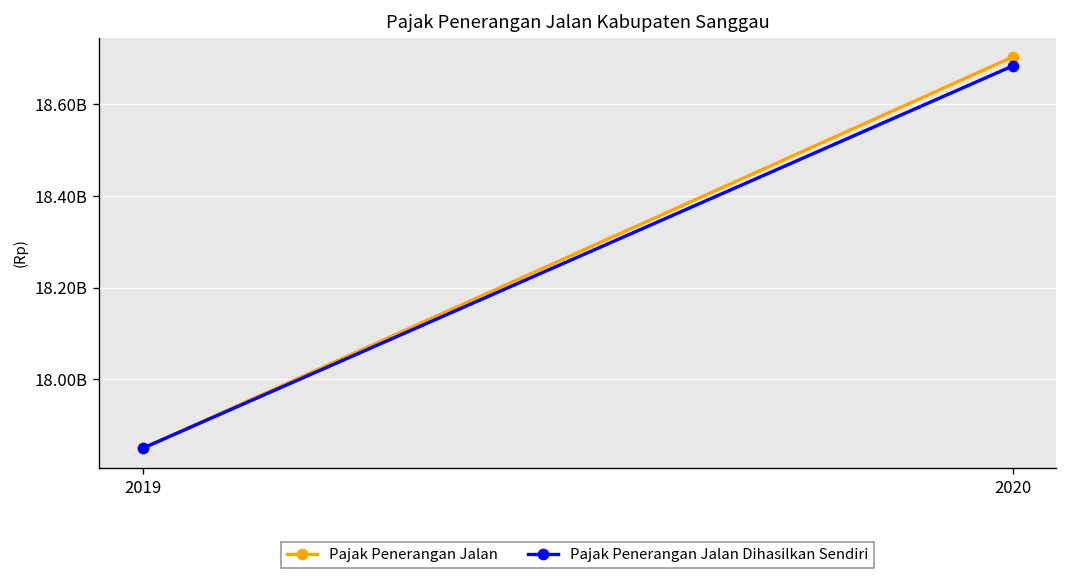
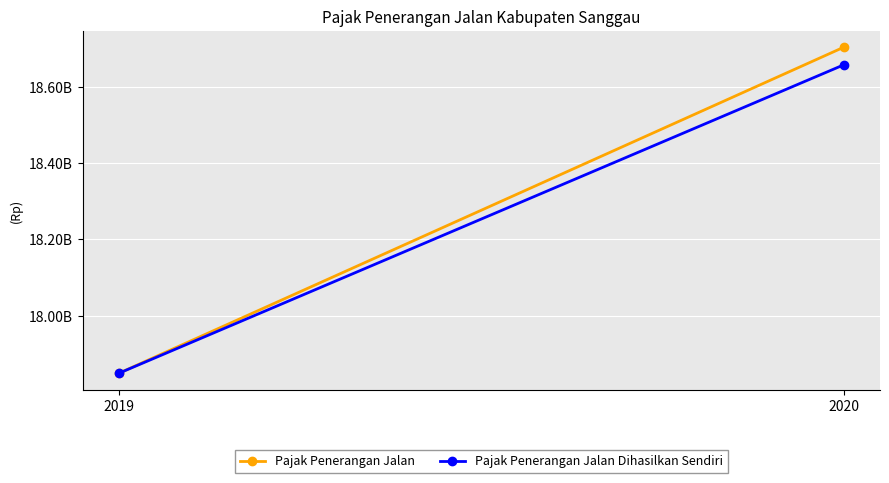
  {
    "Pajak Penerangan Jalan": {
      "2020": 18700000000
    },
    "Pajak Penerangan Jalan Dihasilkan Sendiri": {
-     "2020": 18680000000
+     "2020": 18660000000
    }
  }
